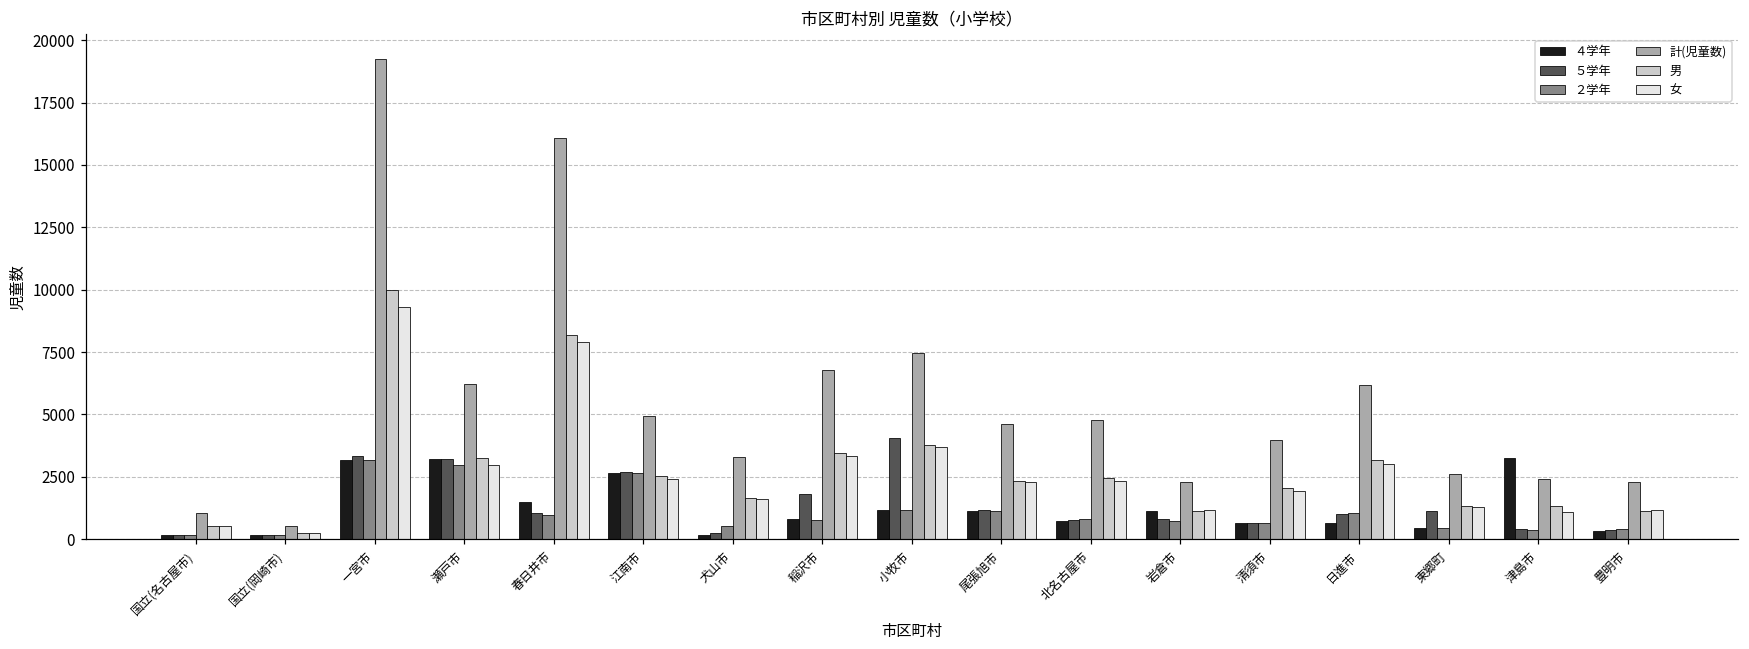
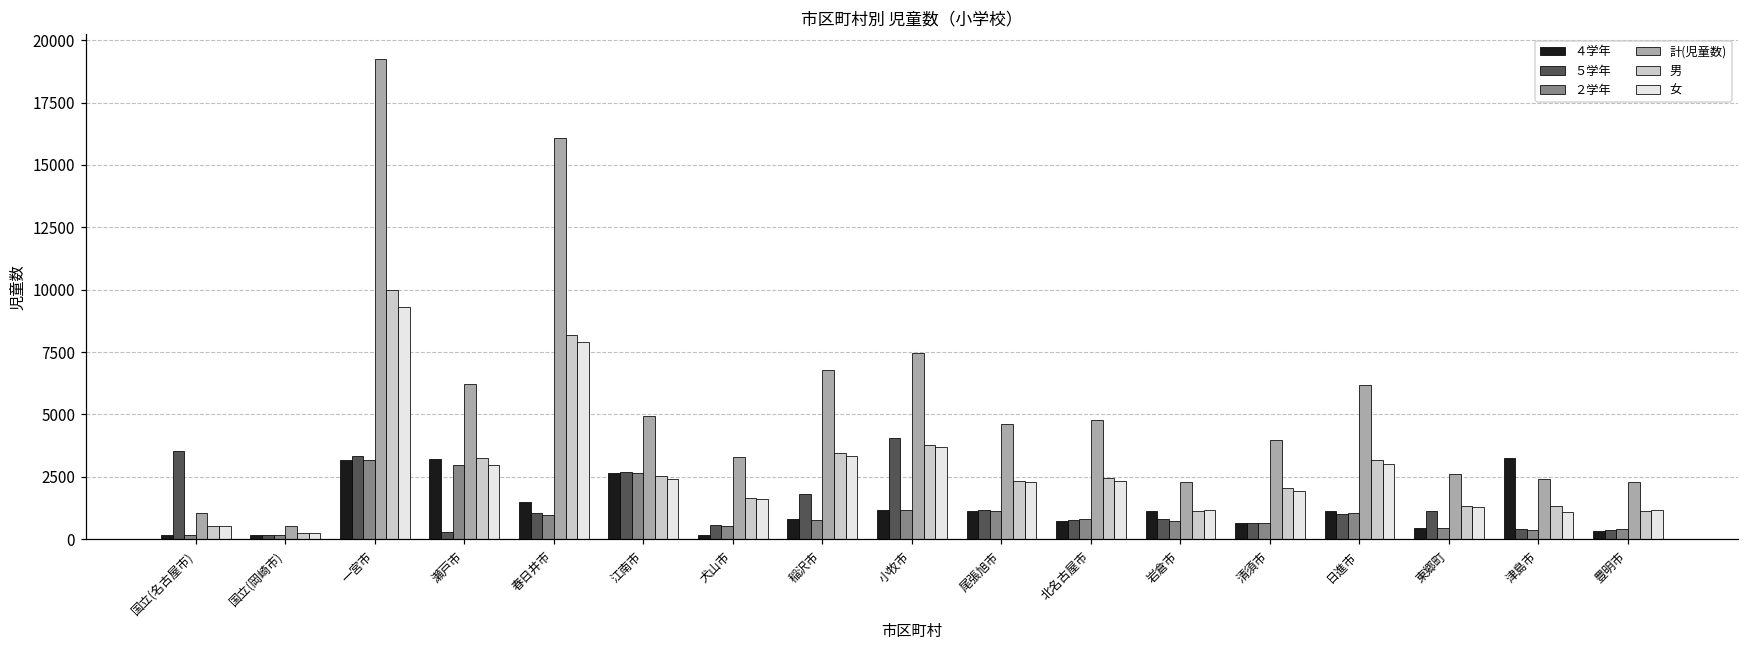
  {
    "４学年": {
      "国立(名古屋市)": 200,
      "国立(岡崎市)": 200,
      "一宮市": 3200,
      "瀬戸市": 3200,
      "春日井市": 1500,
      "江南市": 2700,
      "犬山市": 200,
      "稲沢市": 800,
      "小牧市": 1200,
      "尾張旭市": 1100,
      "北名古屋市": 800,
      "岩倉市": 1100,
      "清須市": 700,
-     "日進市": 600,
+     "日進市": 1100,
      "東郷町": 400,
      "津島市": 3300,
      "豊明市": 300
    },
    "５学年": {
-     "国立(名古屋市)": 200,
+     "国立(名古屋市)": 3500,
      "国立(岡崎市)": 200,
      "一宮市": 3300,
-     "瀬戸市": 3200,
+     "瀬戸市": 300,
      "春日井市": 1000,
      "江南市": 2700,
-     "犬山市": 200,
+     "犬山市": 600,
      "稲沢市": 1800,
      "小牧市": 4100,
      "尾張旭市": 1200,
      "北名古屋市": 800,
      "岩倉市": 800,
      "清須市": 700,
      "日進市": 1000,
      "東郷町": 1100,
      "津島市": 400,
      "豊明市": 400
    }
  }
